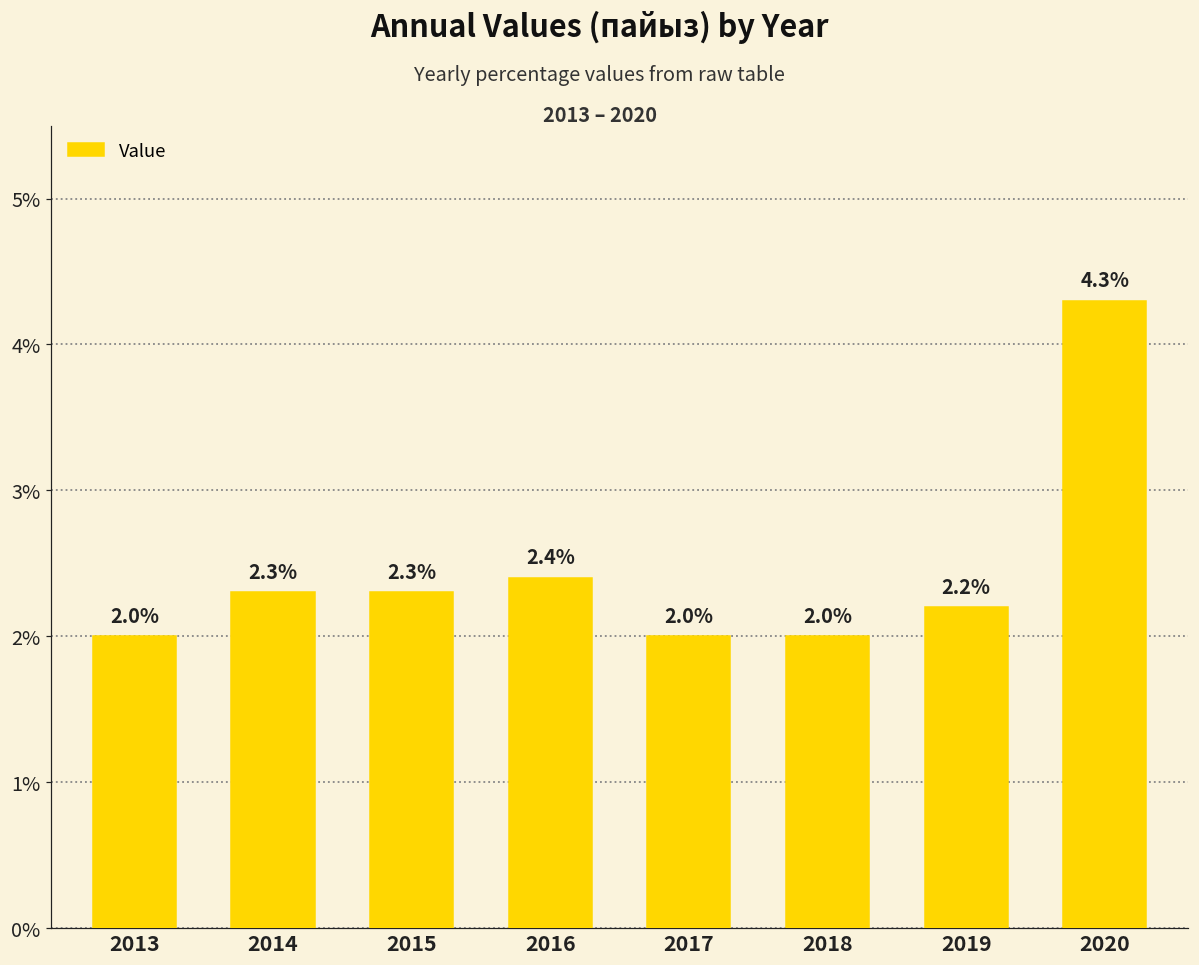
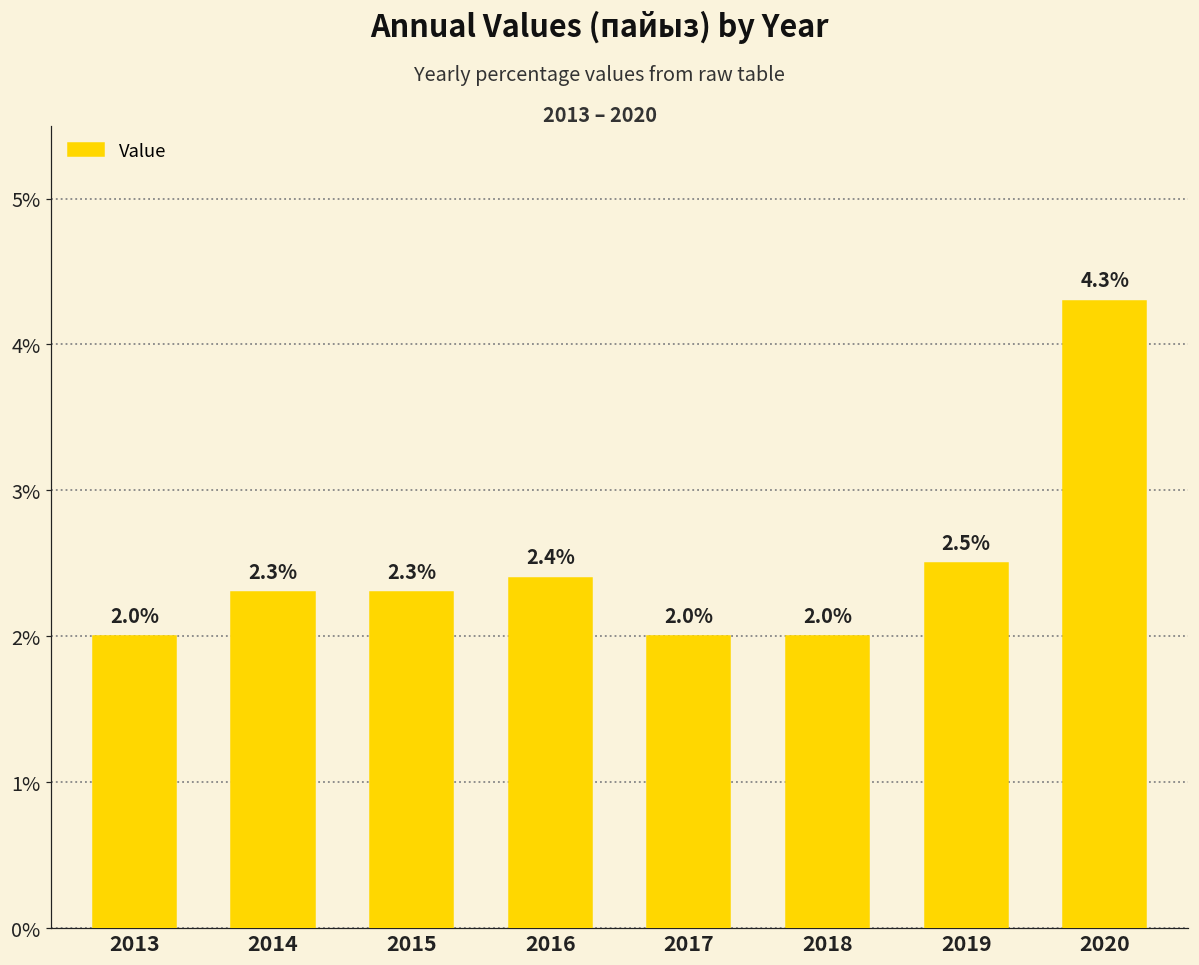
  {
    "2013": "2.0%",
    "2014": "2.3%",
    "2015": "2.3%",
    "2016": "2.4%",
    "2017": "2.0%",
    "2018": "2.0%",
-   "2019": "2.2%",
+   "2019": "2.5%",
    "2020": "4.3%"
  }
